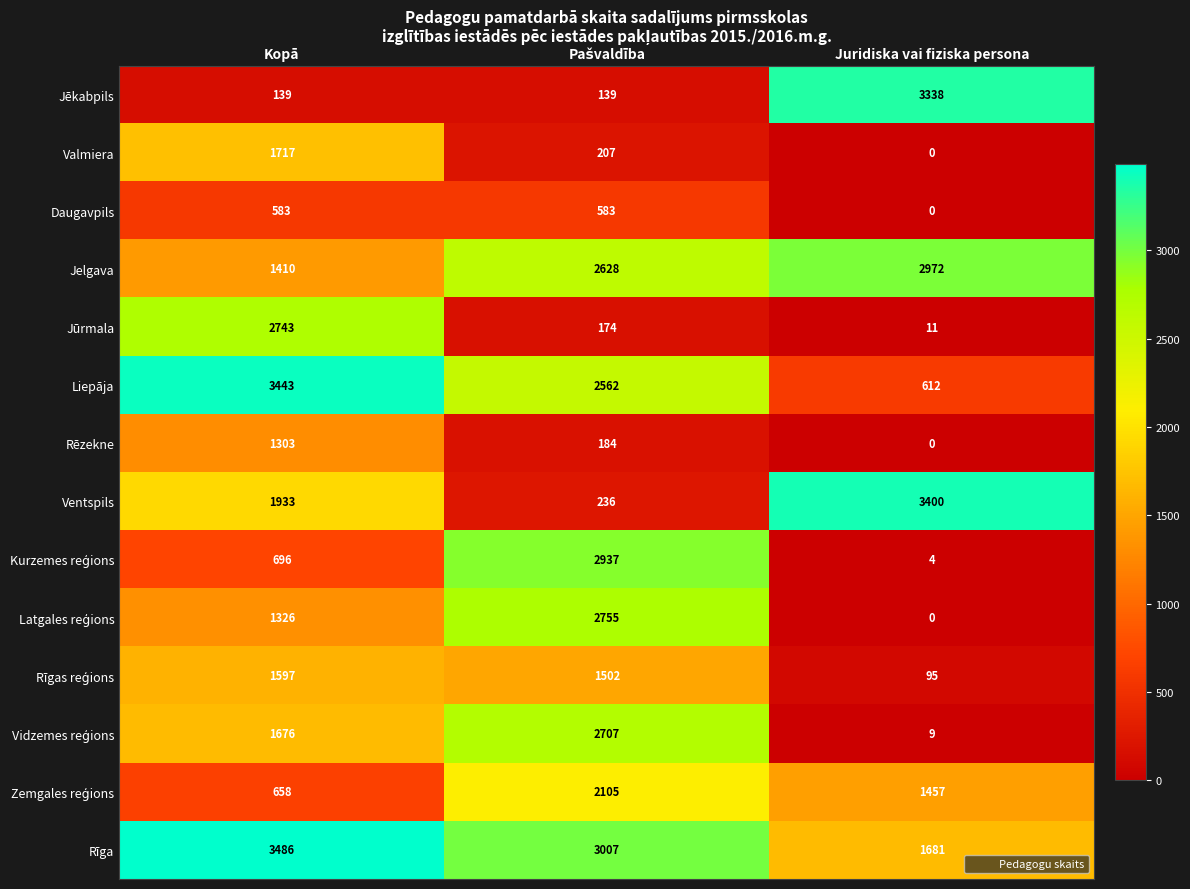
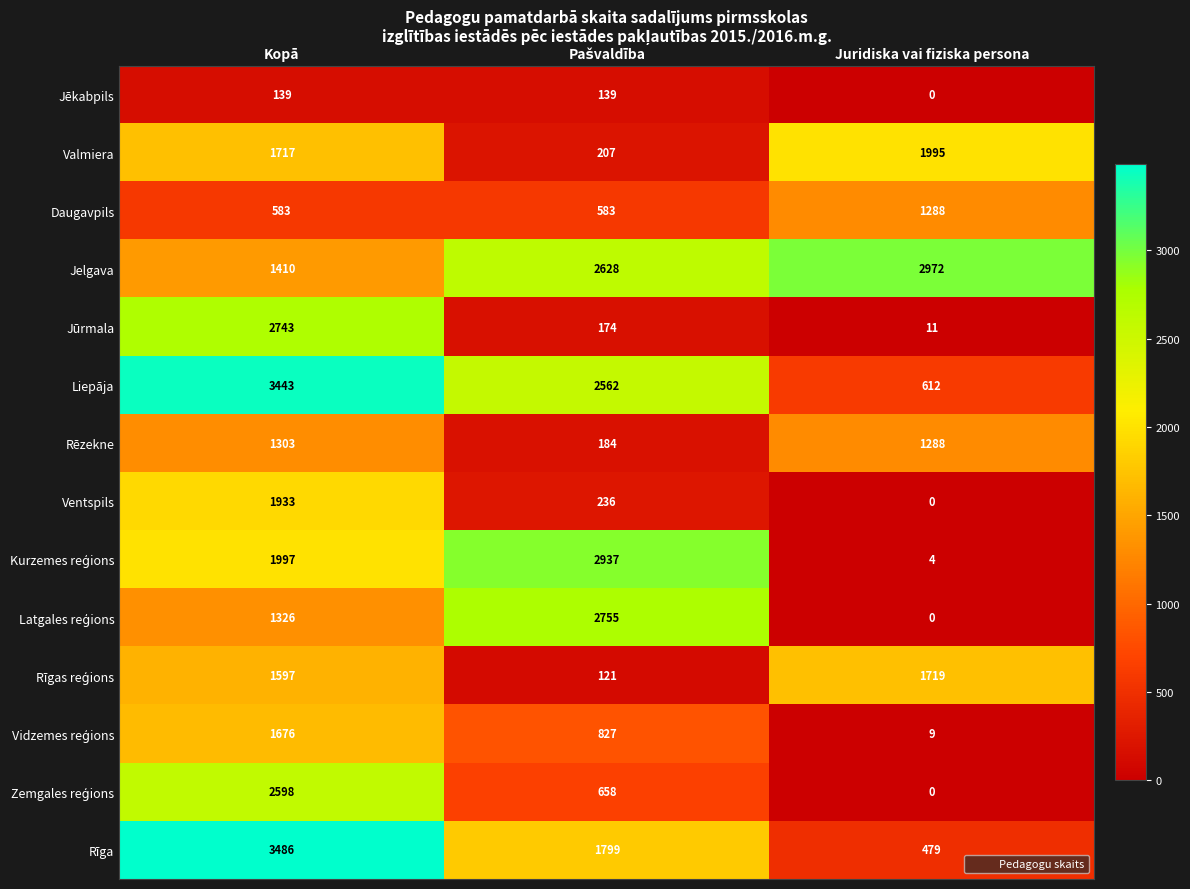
  {
    "Jēkabpils": {
      "Kopā": 139,
      "Pašvaldība": 139,
-     "Juridiska vai fiziska persona": 3338
+     "Juridiska vai fiziska persona": 0
    },
    "Valmiera": {
      "Kopā": 1717,
      "Pašvaldība": 207,
-     "Juridiska vai fiziska persona": 0
+     "Juridiska vai fiziska persona": 1995
    },
    "Daugavpils": {
      "Kopā": 583,
      "Pašvaldība": 583,
-     "Juridiska vai fiziska persona": 0
+     "Juridiska vai fiziska persona": 1288
    },
    "Jelgava": {
      "Kopā": 1410,
      "Pašvaldība": 2628,
      "Juridiska vai fiziska persona": 2972
    },
    "Jūrmala": {
      "Kopā": 2743,
      "Pašvaldība": 174,
      "Juridiska vai fiziska persona": 11
    },
    "Liepāja": {
      "Kopā": 3443,
      "Pašvaldība": 2562,
      "Juridiska vai fiziska persona": 612
    },
    "Rēzekne": {
      "Kopā": 1303,
      "Pašvaldība": 184,
-     "Juridiska vai fiziska persona": 0
+     "Juridiska vai fiziska persona": 1288
    },
    "Ventspils": {
      "Kopā": 1933,
      "Pašvaldība": 236,
-     "Juridiska vai fiziska persona": 3400
+     "Juridiska vai fiziska persona": 0
    },
    "Kurzemes reģions": {
-     "Kopā": 696,
+     "Kopā": 1997,
      "Pašvaldība": 2937,
      "Juridiska vai fiziska persona": 4
    },
    "Latgales reģions": {
      "Kopā": 1326,
      "Pašvaldība": 2755,
      "Juridiska vai fiziska persona": 0
    },
    "Rīgas reģions": {
      "Kopā": 1597,
-     "Pašvaldība": 1502,
-     "Juridiska vai fiziska persona": 95
+     "Pašvaldība": 121,
+     "Juridiska vai fiziska persona": 1719
    },
    "Vidzemes reģions": {
      "Kopā": 1676,
-     "Pašvaldība": 2707,
+     "Pašvaldība": 827,
      "Juridiska vai fiziska persona": 9
    },
    "Zemgales reģions": {
-     "Kopā": 658,
-     "Pašvaldība": 2105,
-     "Juridiska vai fiziska persona": 1457
+     "Kopā": 2598,
+     "Pašvaldība": 658,
+     "Juridiska vai fiziska persona": 0
    },
    "Rīga": {
      "Kopā": 3486,
-     "Pašvaldība": 3007,
-     "Juridiska vai fiziska persona": 1681
+     "Pašvaldība": 1799,
+     "Juridiska vai fiziska persona": 479
    }
  }
